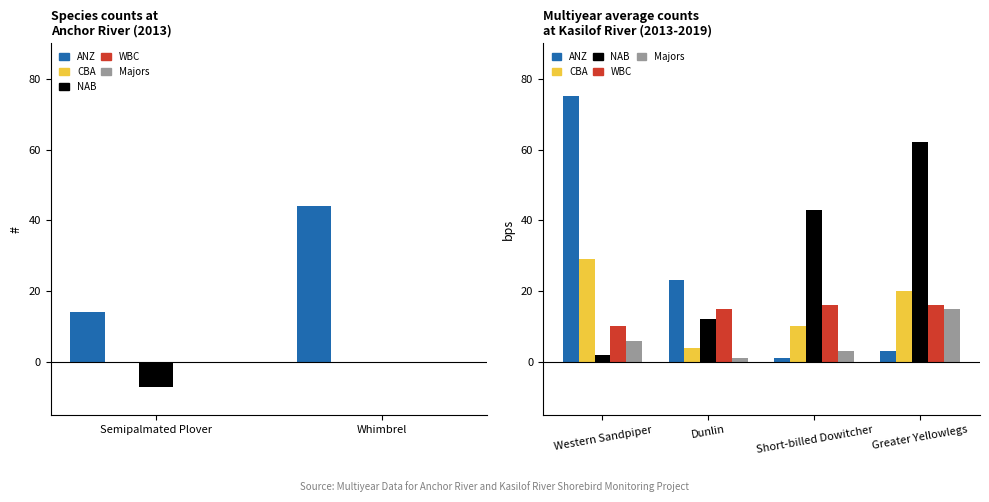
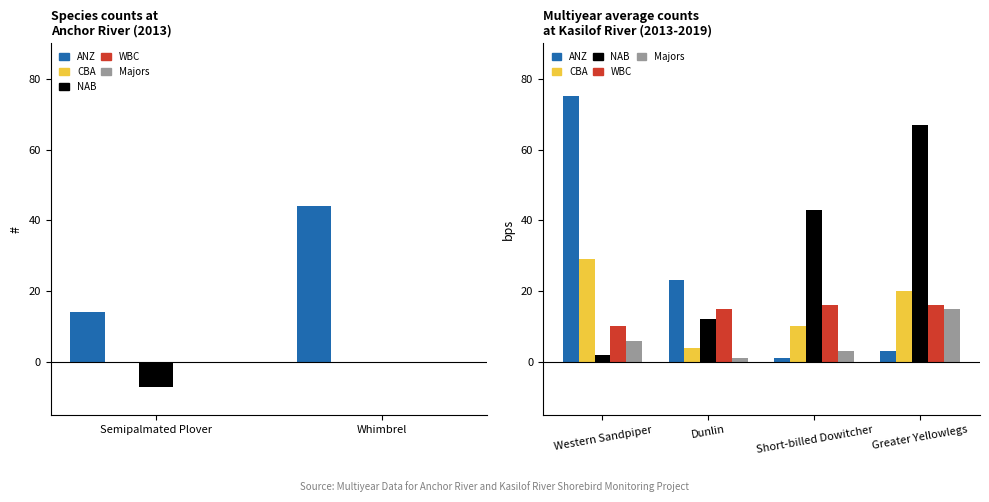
  {
    "Species counts at Anchor River (2013)": {
      "ANZ": {
        "Semipalmated Plover": 14,
        "Whimbrel": 44
      },
      "CBA": {
        "Semipalmated Plover": 0,
        "Whimbrel": 0
      },
      "NAB": {
        "Semipalmated Plover": -7,
        "Whimbrel": 0
      },
      "WBC": {
        "Semipalmated Plover": 0,
        "Whimbrel": 0
      },
      "Majors": {
        "Semipalmated Plover": 0,
        "Whimbrel": 0
      }
    },
    "Multiyear average counts at Kasilof River (2013-2019)": {
      "ANZ": {
        "Western Sandpiper": 75,
        "Dunlin": 23,
        "Short-billed Dowitcher": 1,
        "Greater Yellowlegs": 3
      },
      "CBA": {
        "Western Sandpiper": 29,
        "Dunlin": 4,
        "Short-billed Dowitcher": 10,
        "Greater Yellowlegs": 20
      },
      "NAB": {
        "Western Sandpiper": 2,
        "Dunlin": 12,
        "Short-billed Dowitcher": 43,
-       "Greater Yellowlegs": 62
+       "Greater Yellowlegs": 67
      },
      "WBC": {
        "Western Sandpiper": 10,
        "Dunlin": 15,
        "Short-billed Dowitcher": 16,
        "Greater Yellowlegs": 16
      },
      "Majors": {
        "Western Sandpiper": 6,
        "Dunlin": 1,
        "Short-billed Dowitcher": 3,
        "Greater Yellowlegs": 15
      }
    }
  }
